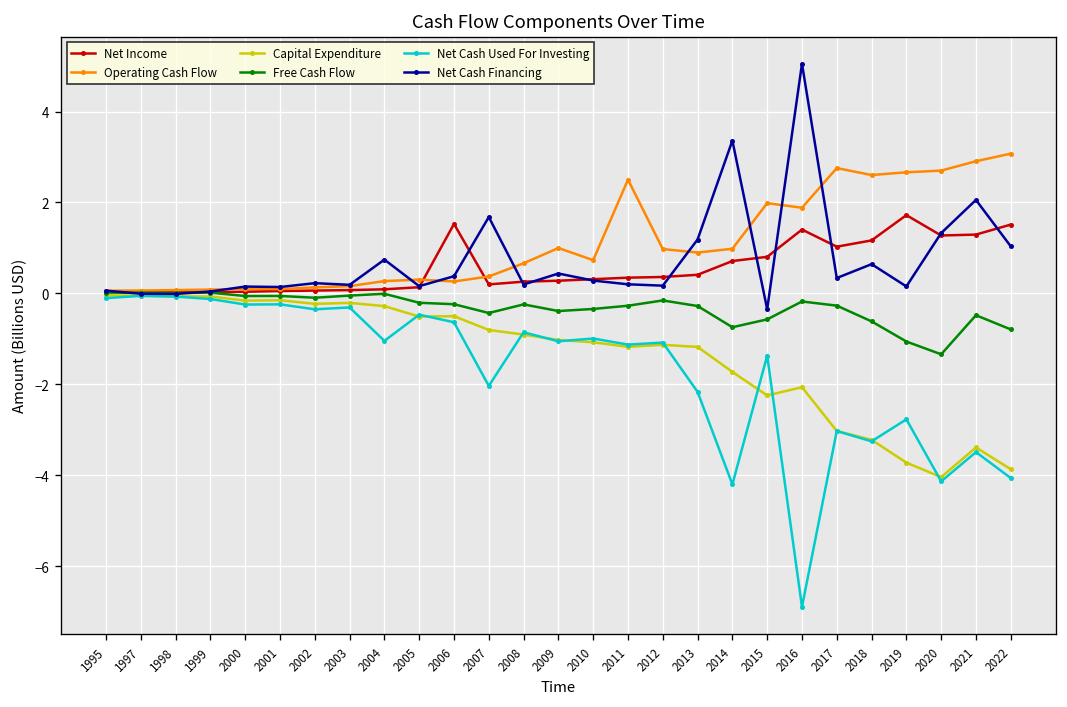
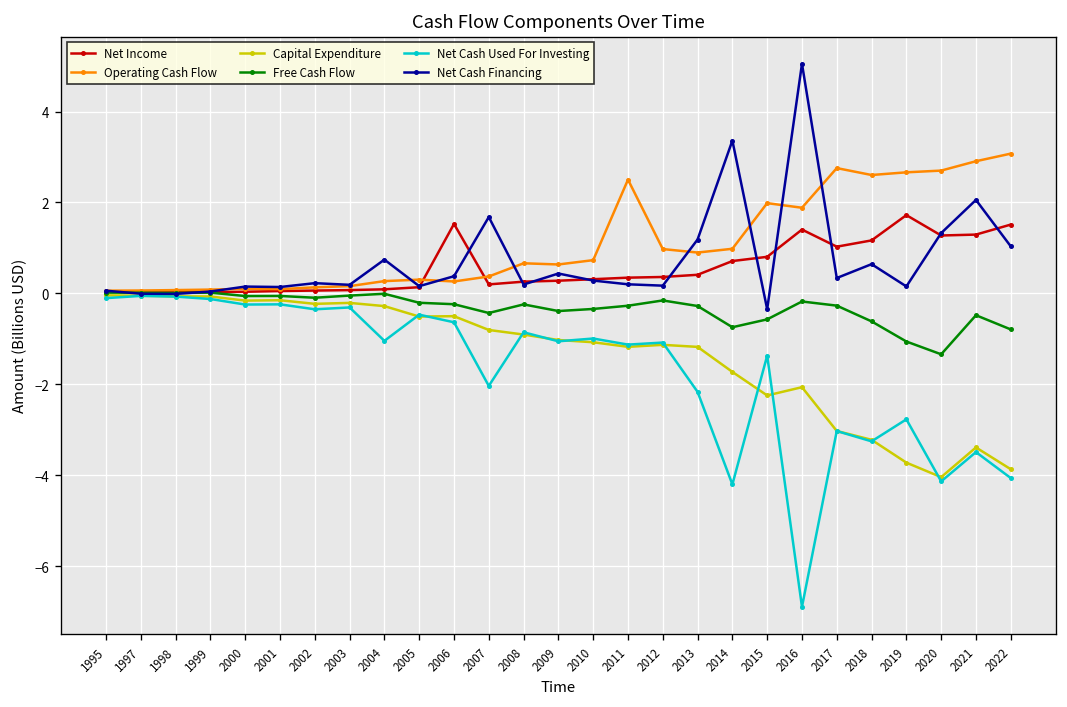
  {
    "Net Income": {
      "2002": 0.1,
      "2003": 0.1,
      "2004": 0.1,
      "2006": 1.5,
      "2007": 0.2,
      "2009": 0.3,
      "2011": 0.3,
      "2012": 0.4,
      "2013": 0.4,
      "2014": 0.7,
      "2015": 0.8,
      "2016": 1.4,
      "2017": 1.0,
      "2018": 1.2,
      "2019": 1.7,
      "2021": 1.3,
      "2022": 1.5
    },
    "Operating Cash Flow": {
      "2002": 0.1,
      "2004": 0.3,
      "2005": 0.3,
      "2006": 0.3,
      "2007": 0.4,
      "2008": 0.7,
-     "2009": 1.0,
+     "2009": 0.6,
      "2010": 0.7,
      "2011": 2.5,
      "2012": 1.0,
      "2013": 0.9,
      "2014": 1.0,
      "2015": 2.0,
      "2016": 1.9,
      "2017": 2.8,
      "2018": 2.6,
      "2019": 2.7,
      "2020": 2.7,
      "2021": 2.9,
      "2022": 3.1
    },
    "Capital Expenditure": {
      "2000": -0.2,
      "2001": -0.1,
      "2002": -0.2,
      "2003": -0.2,
      "2004": -0.3,
      "2006": -0.5,
      "2007": -0.8,
      "2010": -1.1,
      "2013": -1.2,
      "2014": -1.7,
      "2015": -2.2,
      "2016": -2.1,
      "2019": -3.7,
      "2020": -4.0,
      "2021": -3.4,
      "2022": -3.9
    },
    "Free Cash Flow": {
      "2000": -0.1,
      "2001": -0.1,
      "2002": -0.1,
      "2003": 0.0,
      "2004": 0.0,
      "2005": -0.2,
      "2006": -0.2,
      "2007": -0.4,
      "2008": -0.2,
      "2009": -0.4,
      "2010": -0.3,
      "2011": -0.3,
      "2012": -0.2,
      "2013": -0.3,
      "2014": -0.7,
      "2015": -0.6,
      "2016": -0.2,
      "2017": -0.3,
      "2018": -0.6,
      "2019": -1.1,
      "2020": -1.3,
      "2021": -0.5,
      "2022": -0.8
    },
    "Net Cash Used For Investing": {
      "2000": -0.2,
      "2001": -0.2,
      "2002": -0.3,
      "2003": -0.3,
      "2004": -1.0,
      "2006": -0.6,
      "2007": -2.0,
      "2010": -1.0,
      "2013": -2.2,
      "2014": -4.2,
      "2015": -1.4,
      "2016": -6.9,
      "2019": -2.8,
      "2020": -4.1,
      "2021": -3.5,
      "2022": -4.1
    },
    "Net Cash Financing": {
      "2002": 0.2,
      "2004": 0.7,
      "2006": 0.4,
      "2007": 1.7,
      "2009": 0.4,
      "2011": 0.2,
      "2012": 0.2,
      "2013": 1.2,
      "2014": 3.4,
      "2015": -0.3,
      "2016": 5.1,
      "2017": 0.3,
      "2018": 0.6,
      "2019": 0.2,
      "2021": 2.1,
      "2022": 1.0
    }
  }
